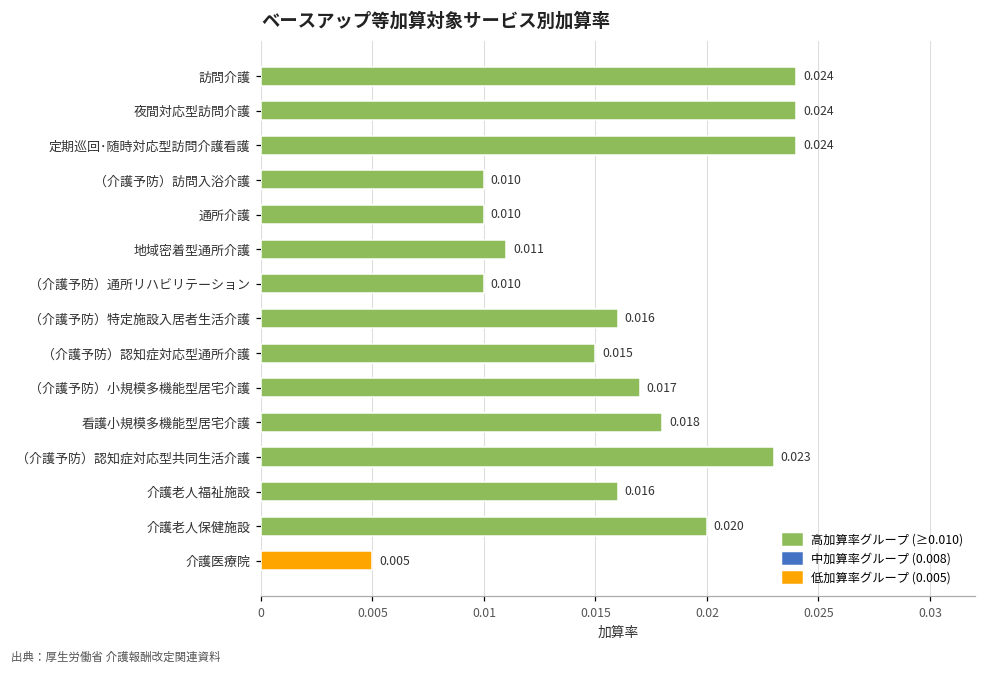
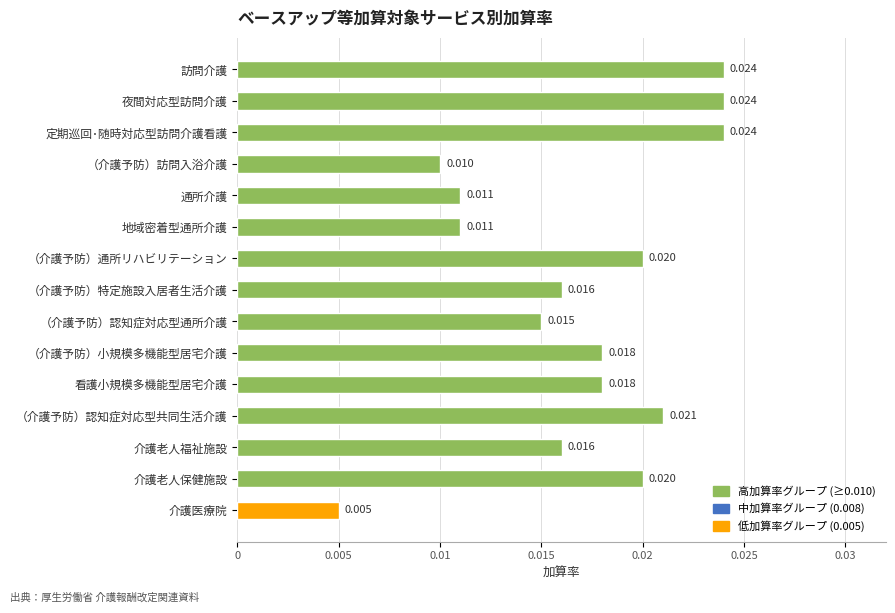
  {
    "訪問介護": 0.024,
    "夜間対応型訪問介護": 0.024,
    "定期巡回･随時対応型訪問介護看護": 0.024,
    "（介護予防）訪問入浴介護": 0.010,
-   "通所介護": 0.010,
+   "通所介護": 0.011,
    "地域密着型通所介護": 0.011,
-   "（介護予防）通所リハビリテーション": 0.010,
+   "（介護予防）通所リハビリテーション": 0.020,
    "（介護予防）特定施設入居者生活介護": 0.016,
    "（介護予防）認知症対応型通所介護": 0.015,
-   "（介護予防）小規模多機能型居宅介護": 0.017,
+   "（介護予防）小規模多機能型居宅介護": 0.018,
    "看護小規模多機能型居宅介護": 0.018,
-   "（介護予防）認知症対応型共同生活介護": 0.023,
+   "（介護予防）認知症対応型共同生活介護": 0.021,
    "介護老人福祉施設": 0.016,
    "介護老人保健施設": 0.020,
    "介護医療院": 0.005
  }
